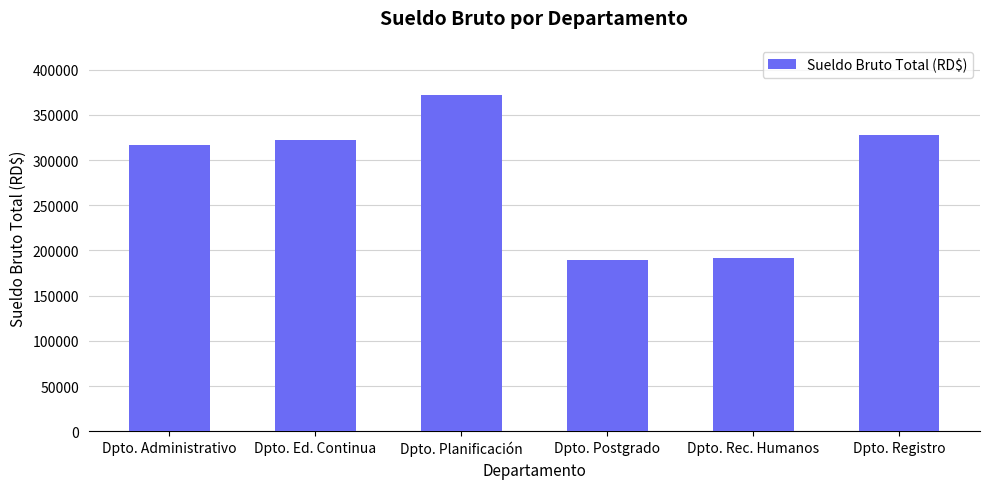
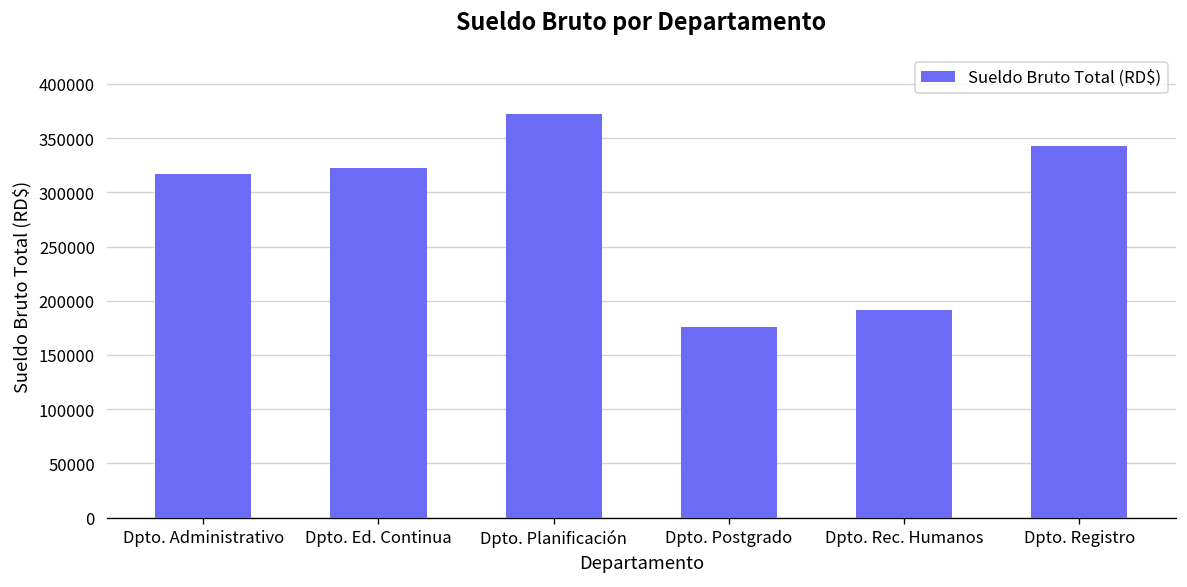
  {
    "Dpto. Administrativo": 320000,
    "Dpto. Ed. Continua": 320000,
    "Dpto. Planificación": 370000,
-   "Dpto. Postgrado": 190000,
+   "Dpto. Postgrado": 180000,
    "Dpto. Rec. Humanos": 190000,
-   "Dpto. Registro": 330000
+   "Dpto. Registro": 340000
  }
